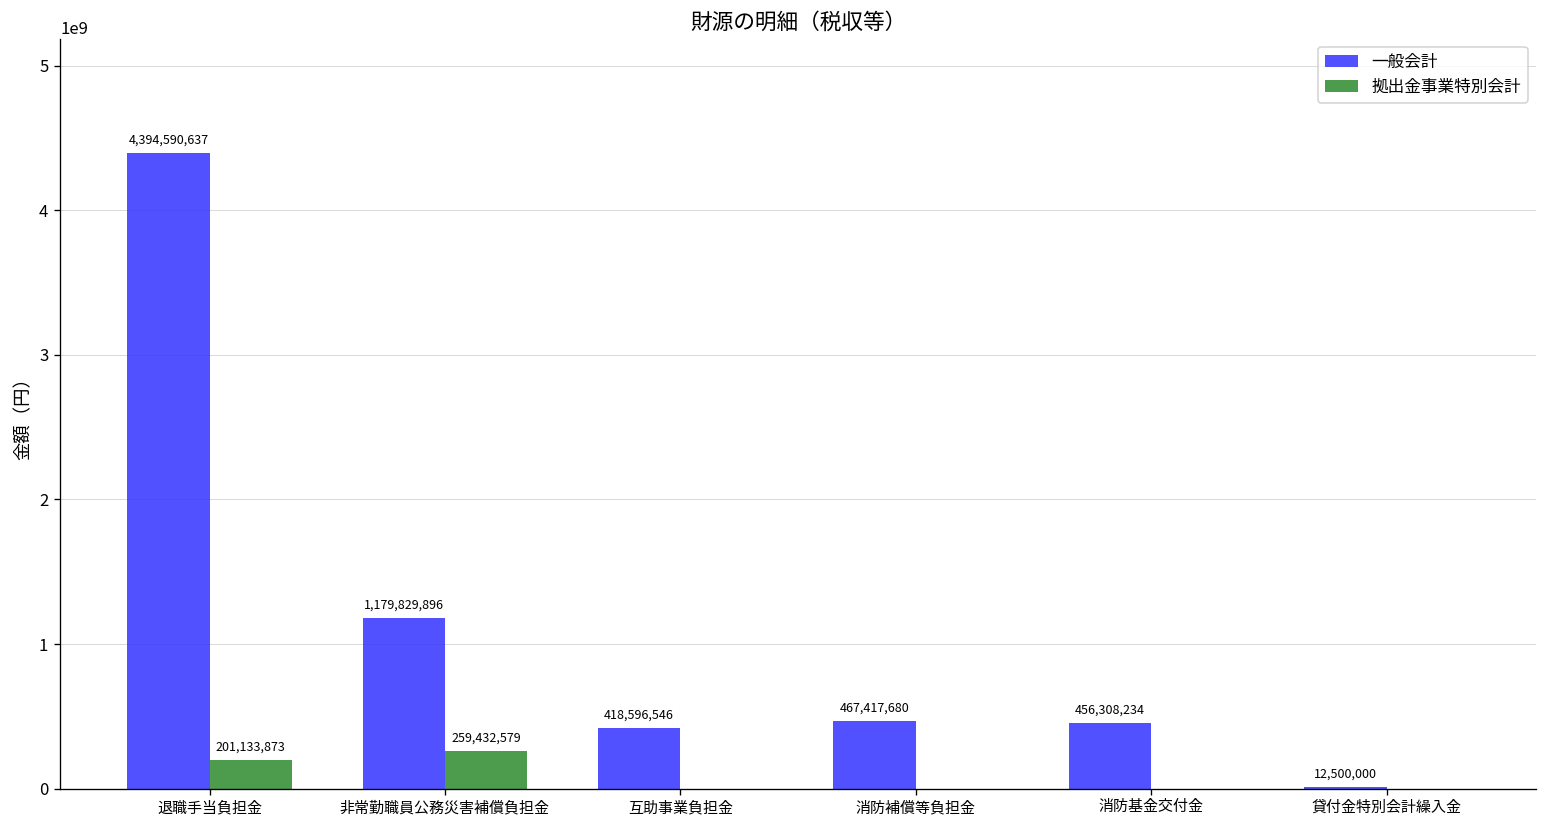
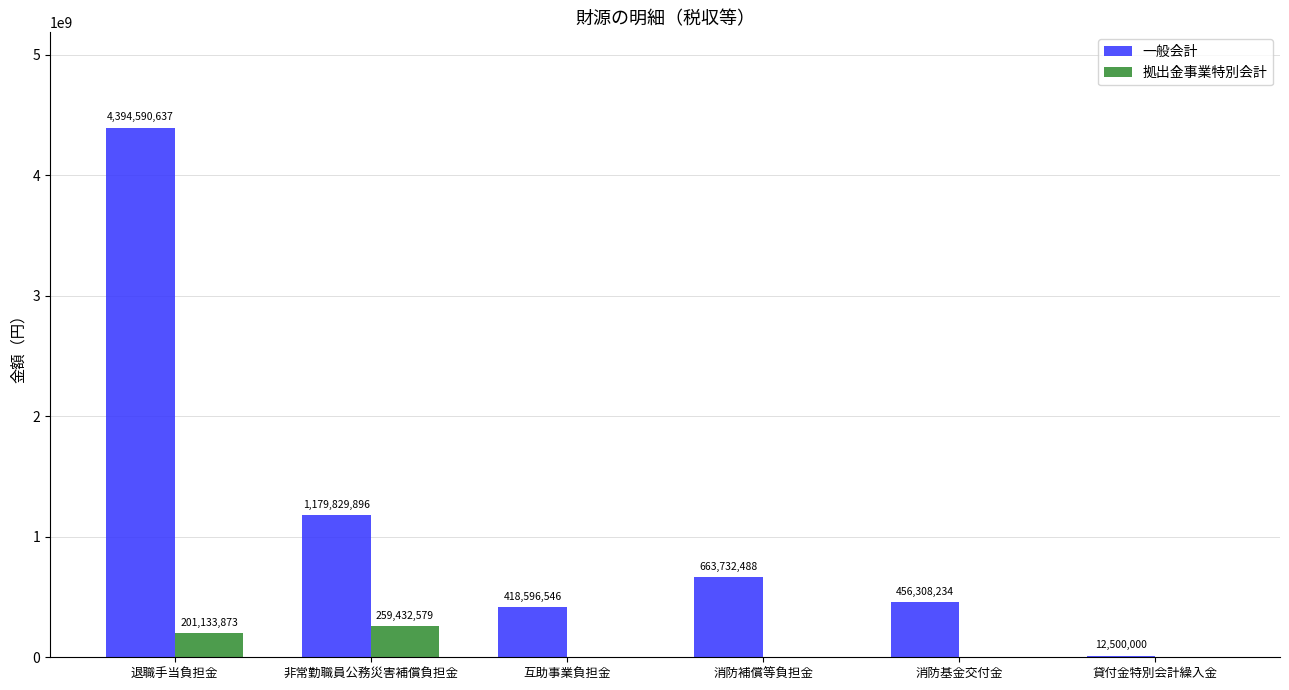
  {
    "一般会計": {
      "退職手当負担金": "4,394,590,637",
      "非常勤職員公務災害補償負担金": "1,179,829,896",
      "互助事業負担金": "418,596,546",
-     "消防補償等負担金": "467,417,680",
+     "消防補償等負担金": "663,732,488",
      "消防基金交付金": "456,308,234",
      "貸付金特別会計繰入金": "12,500,000"
    },
    "拠出金事業特別会計": {
      "退職手当負担金": "201,133,873",
      "非常勤職員公務災害補償負担金": "259,432,579"
    }
  }
